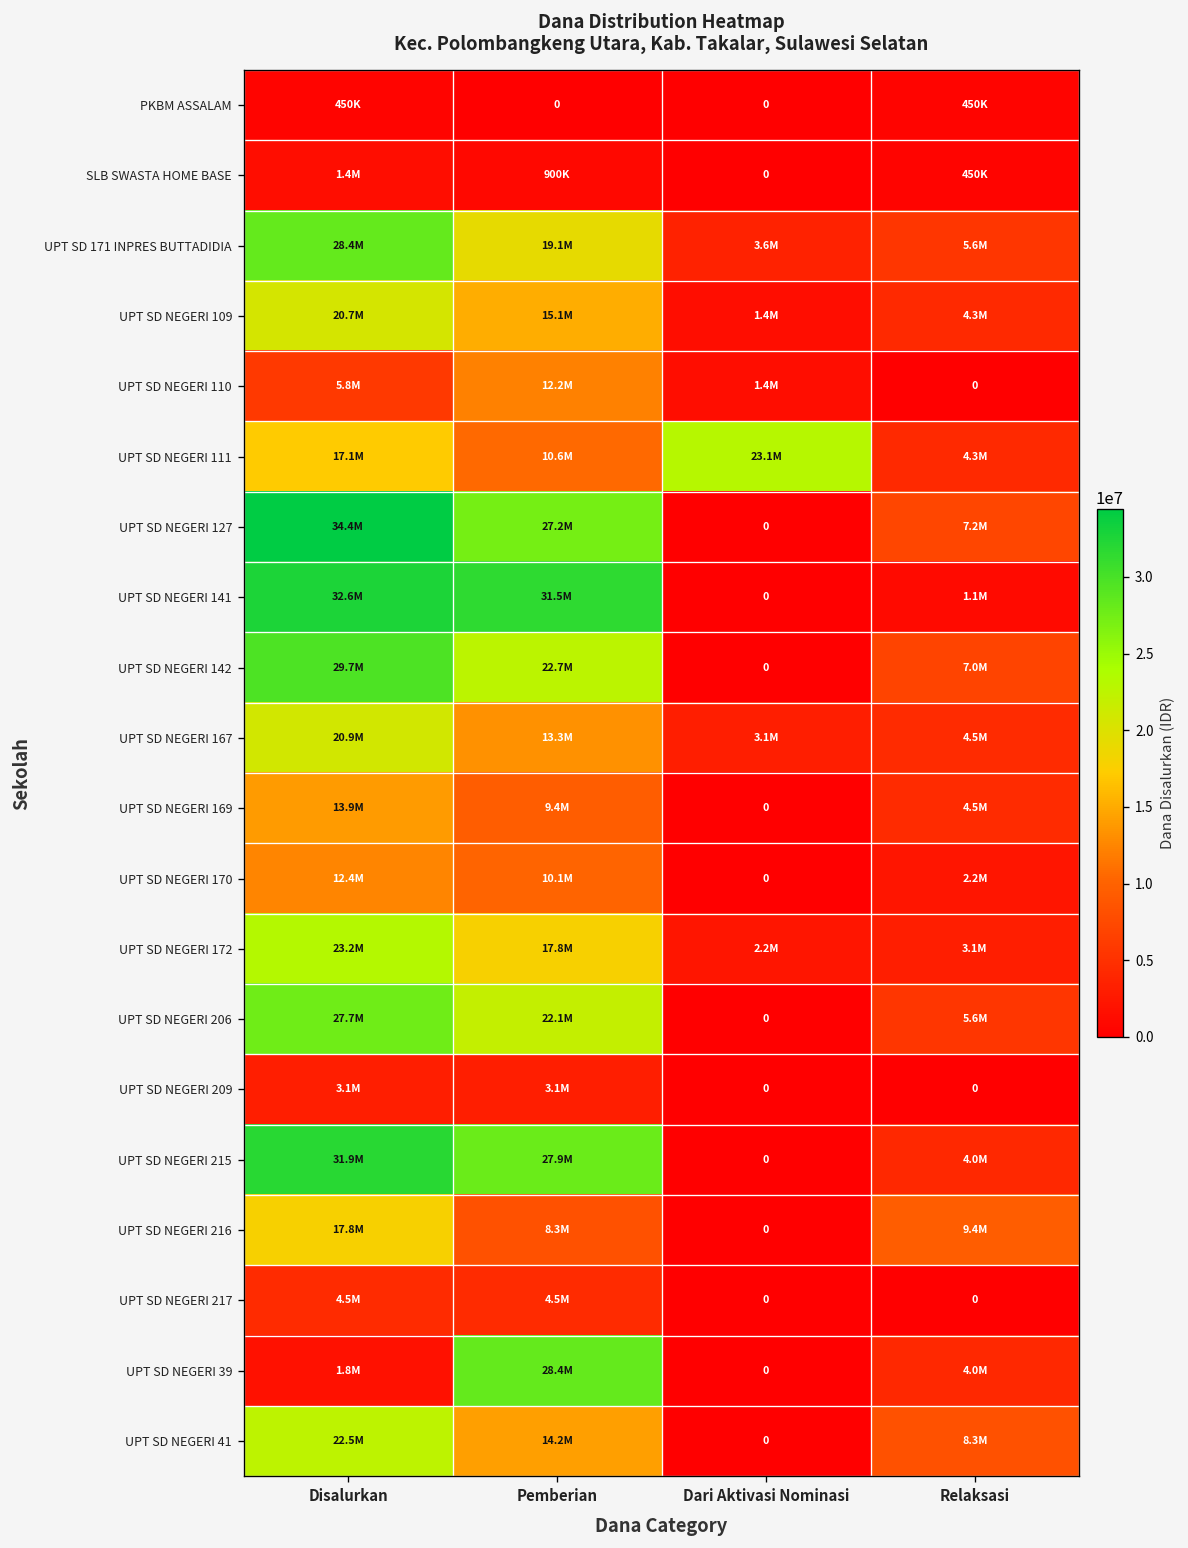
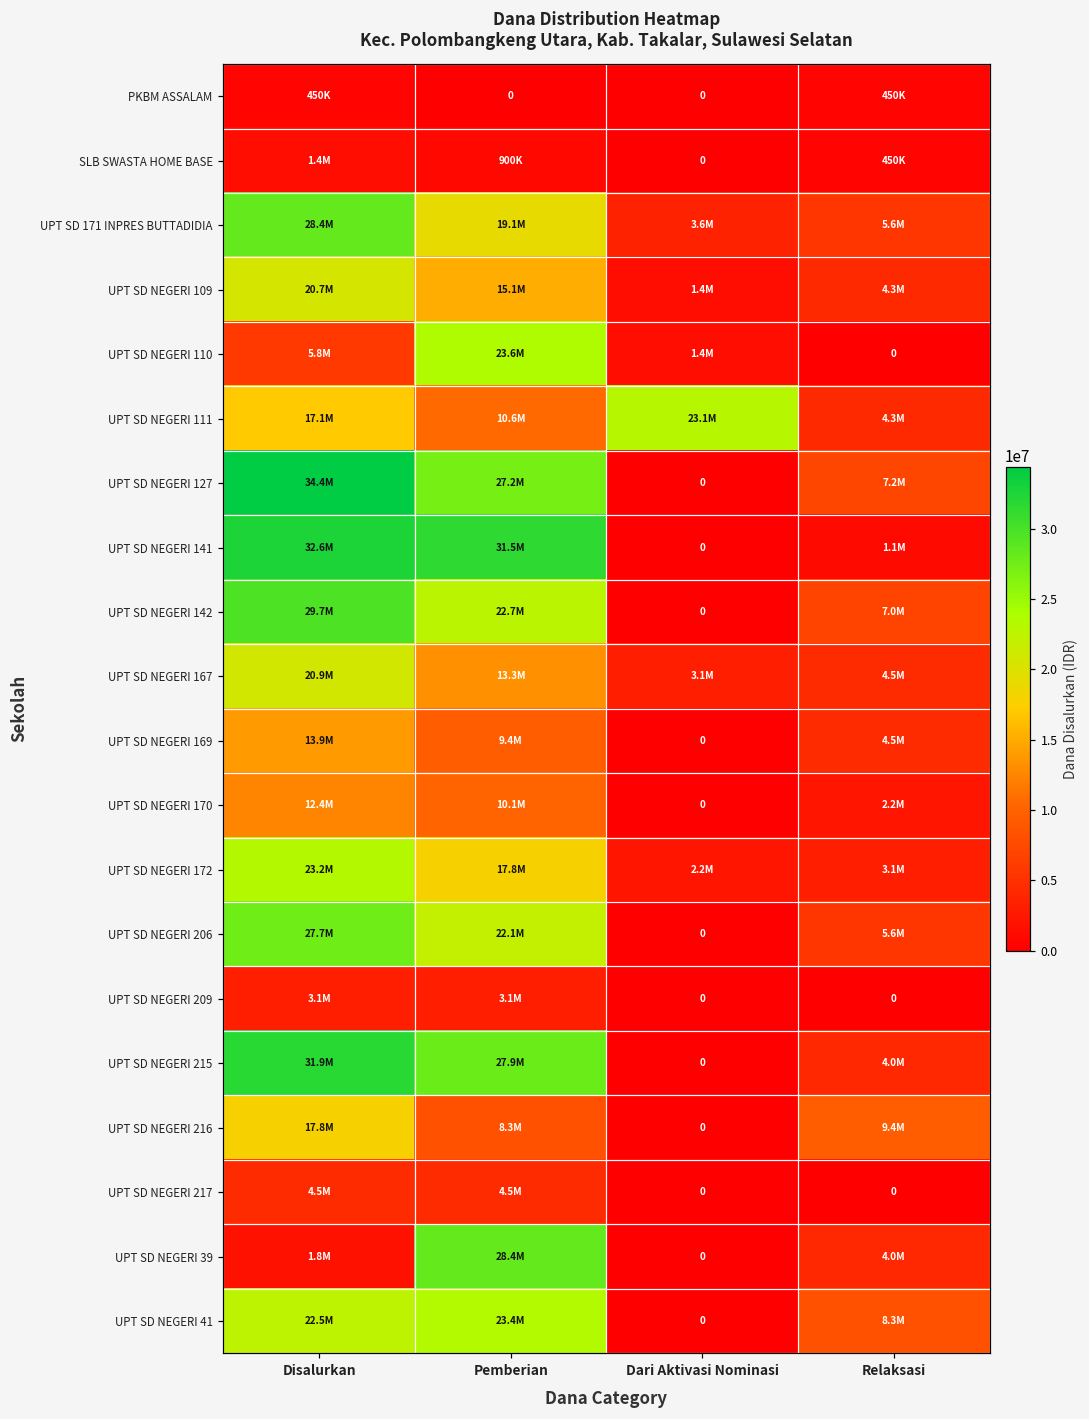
  {
    "PKBM ASSALAM": {
      "Disalurkan": "450K",
      "Pemberian": "0",
      "Dari Aktivasi Nominasi": "0",
      "Relaksasi": "450K"
    },
    "SLB SWASTA HOME BASE": {
      "Disalurkan": "1.4M",
      "Pemberian": "900K",
      "Dari Aktivasi Nominasi": "0",
      "Relaksasi": "450K"
    },
    "UPT SD 171 INPRES BUTTADIDIA": {
      "Disalurkan": "28.4M",
      "Pemberian": "19.1M",
      "Dari Aktivasi Nominasi": "3.6M",
      "Relaksasi": "5.6M"
    },
    "UPT SD NEGERI 109": {
      "Disalurkan": "20.7M",
      "Pemberian": "15.1M",
      "Dari Aktivasi Nominasi": "1.4M",
      "Relaksasi": "4.3M"
    },
    "UPT SD NEGERI 110": {
      "Disalurkan": "5.8M",
-     "Pemberian": "12.2M",
+     "Pemberian": "23.6M",
      "Dari Aktivasi Nominasi": "1.4M",
      "Relaksasi": "0"
    },
    "UPT SD NEGERI 111": {
      "Disalurkan": "17.1M",
      "Pemberian": "10.6M",
      "Dari Aktivasi Nominasi": "23.1M",
      "Relaksasi": "4.3M"
    },
    "UPT SD NEGERI 127": {
      "Disalurkan": "34.4M",
      "Pemberian": "27.2M",
      "Dari Aktivasi Nominasi": "0",
      "Relaksasi": "7.2M"
    },
    "UPT SD NEGERI 141": {
      "Disalurkan": "32.6M",
      "Pemberian": "31.5M",
      "Dari Aktivasi Nominasi": "0",
      "Relaksasi": "1.1M"
    },
    "UPT SD NEGERI 142": {
      "Disalurkan": "29.7M",
      "Pemberian": "22.7M",
      "Dari Aktivasi Nominasi": "0",
      "Relaksasi": "7.0M"
    },
    "UPT SD NEGERI 167": {
      "Disalurkan": "20.9M",
      "Pemberian": "13.3M",
      "Dari Aktivasi Nominasi": "3.1M",
      "Relaksasi": "4.5M"
    },
    "UPT SD NEGERI 169": {
      "Disalurkan": "13.9M",
      "Pemberian": "9.4M",
      "Dari Aktivasi Nominasi": "0",
      "Relaksasi": "4.5M"
    },
    "UPT SD NEGERI 170": {
      "Disalurkan": "12.4M",
      "Pemberian": "10.1M",
      "Dari Aktivasi Nominasi": "0",
      "Relaksasi": "2.2M"
    },
    "UPT SD NEGERI 172": {
      "Disalurkan": "23.2M",
      "Pemberian": "17.8M",
      "Dari Aktivasi Nominasi": "2.2M",
      "Relaksasi": "3.1M"
    },
    "UPT SD NEGERI 206": {
      "Disalurkan": "27.7M",
      "Pemberian": "22.1M",
      "Dari Aktivasi Nominasi": "0",
      "Relaksasi": "5.6M"
    },
    "UPT SD NEGERI 209": {
      "Disalurkan": "3.1M",
      "Pemberian": "3.1M",
      "Dari Aktivasi Nominasi": "0",
      "Relaksasi": "0"
    },
    "UPT SD NEGERI 215": {
      "Disalurkan": "31.9M",
      "Pemberian": "27.9M",
      "Dari Aktivasi Nominasi": "0",
      "Relaksasi": "4.0M"
    },
    "UPT SD NEGERI 216": {
      "Disalurkan": "17.8M",
      "Pemberian": "8.3M",
      "Dari Aktivasi Nominasi": "0",
      "Relaksasi": "9.4M"
    },
    "UPT SD NEGERI 217": {
      "Disalurkan": "4.5M",
      "Pemberian": "4.5M",
      "Dari Aktivasi Nominasi": "0",
      "Relaksasi": "0"
    },
    "UPT SD NEGERI 39": {
      "Disalurkan": "1.8M",
      "Pemberian": "28.4M",
      "Dari Aktivasi Nominasi": "0",
      "Relaksasi": "4.0M"
    },
    "UPT SD NEGERI 41": {
      "Disalurkan": "22.5M",
-     "Pemberian": "14.2M",
+     "Pemberian": "23.4M",
      "Dari Aktivasi Nominasi": "0",
      "Relaksasi": "8.3M"
    }
  }
